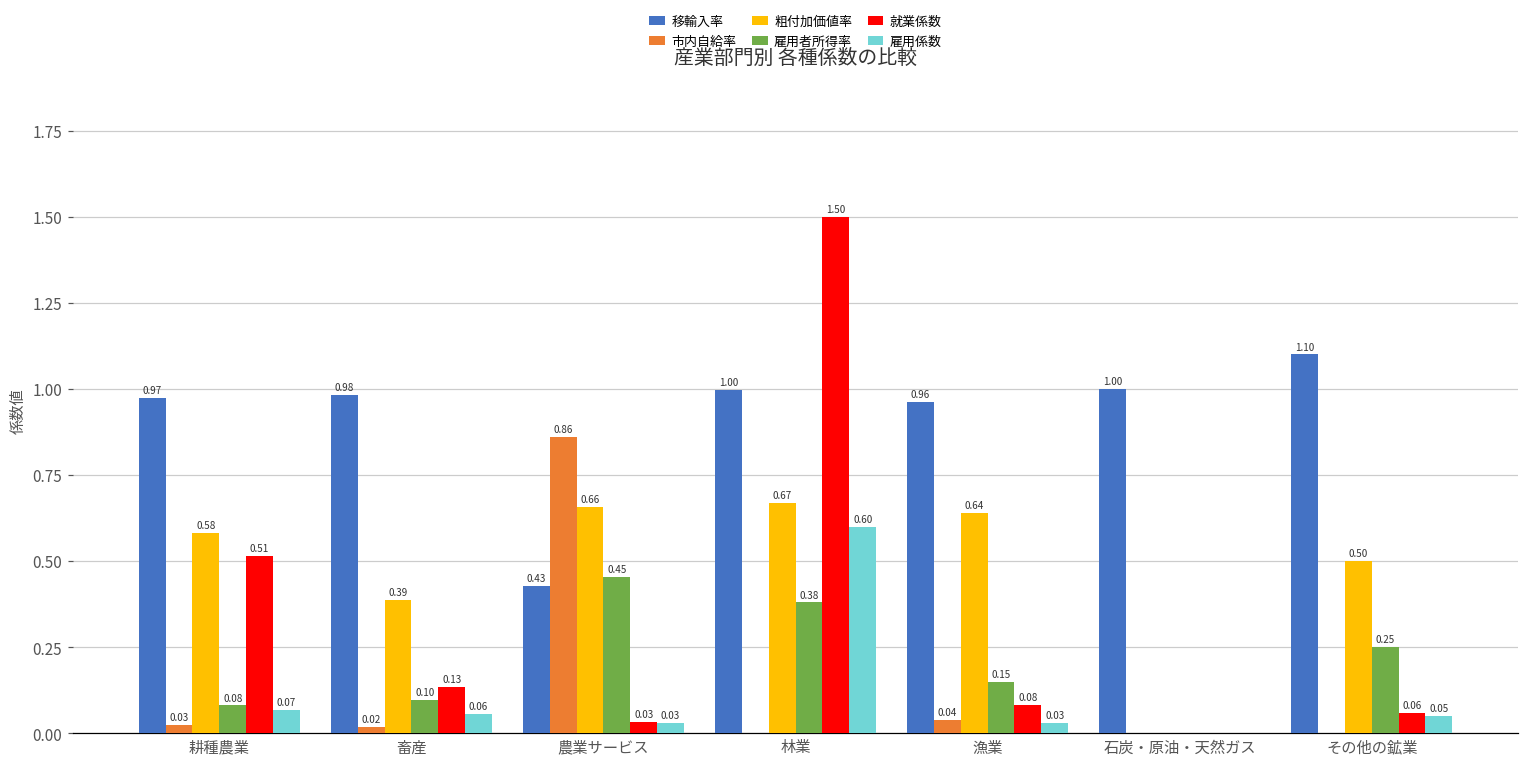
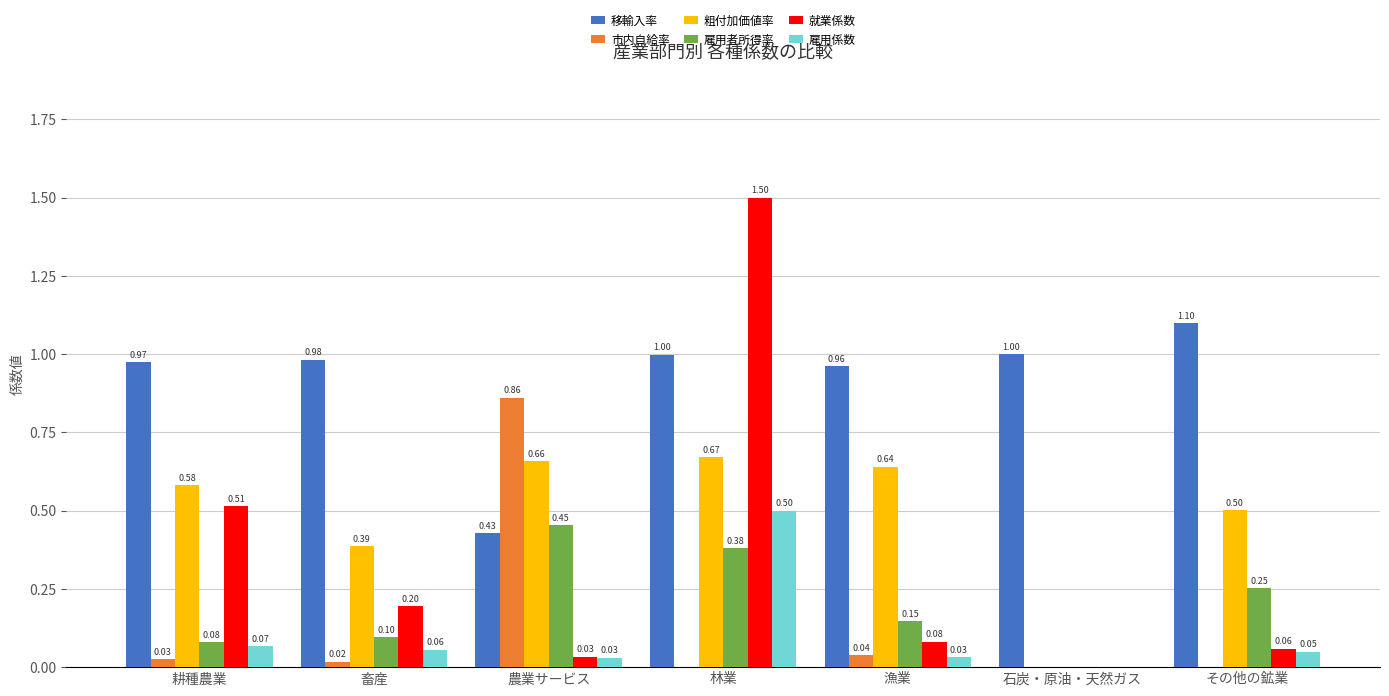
  {
    "移輸入率": {
      "耕種農業": 0.97,
      "畜産": 0.98,
      "農業サービス": 0.43,
      "林業": 1.00,
      "漁業": 0.96,
      "石炭・原油・天然ガス": 1.00,
      "その他の鉱業": 1.10
    },
    "市内自給率": {
      "耕種農業": 0.03,
      "畜産": 0.02,
      "農業サービス": 0.86,
      "漁業": 0.04
    },
    "粗付加価値率": {
      "耕種農業": 0.58,
      "畜産": 0.39,
      "農業サービス": 0.66,
      "林業": 0.67,
      "漁業": 0.64,
      "その他の鉱業": 0.50
    },
    "雇用者所得率": {
      "耕種農業": 0.08,
      "畜産": 0.10,
      "農業サービス": 0.45,
      "林業": 0.38,
      "漁業": 0.15,
      "その他の鉱業": 0.25
    },
    "就業係数": {
      "耕種農業": 0.51,
-     "畜産": 0.13,
+     "畜産": 0.20,
      "農業サービス": 0.03,
      "林業": 1.50,
      "漁業": 0.08,
      "その他の鉱業": 0.06
    },
    "雇用係数": {
      "耕種農業": 0.07,
      "畜産": 0.06,
      "農業サービス": 0.03,
-     "林業": 0.60,
+     "林業": 0.50,
      "漁業": 0.03,
      "その他の鉱業": 0.05
    }
  }
